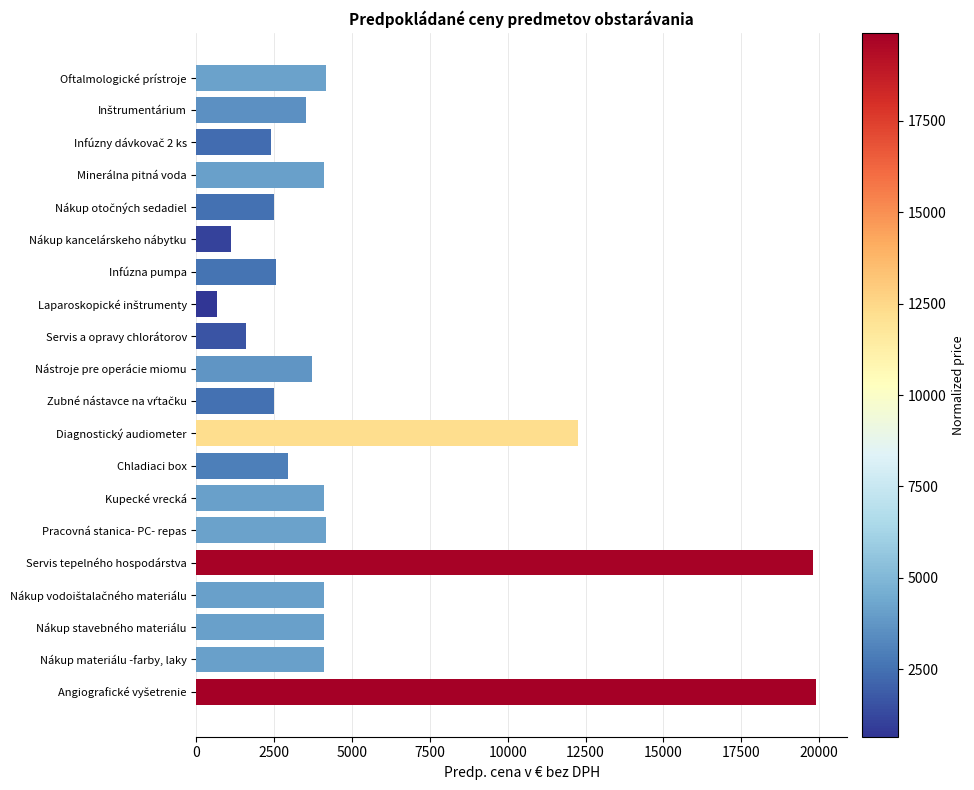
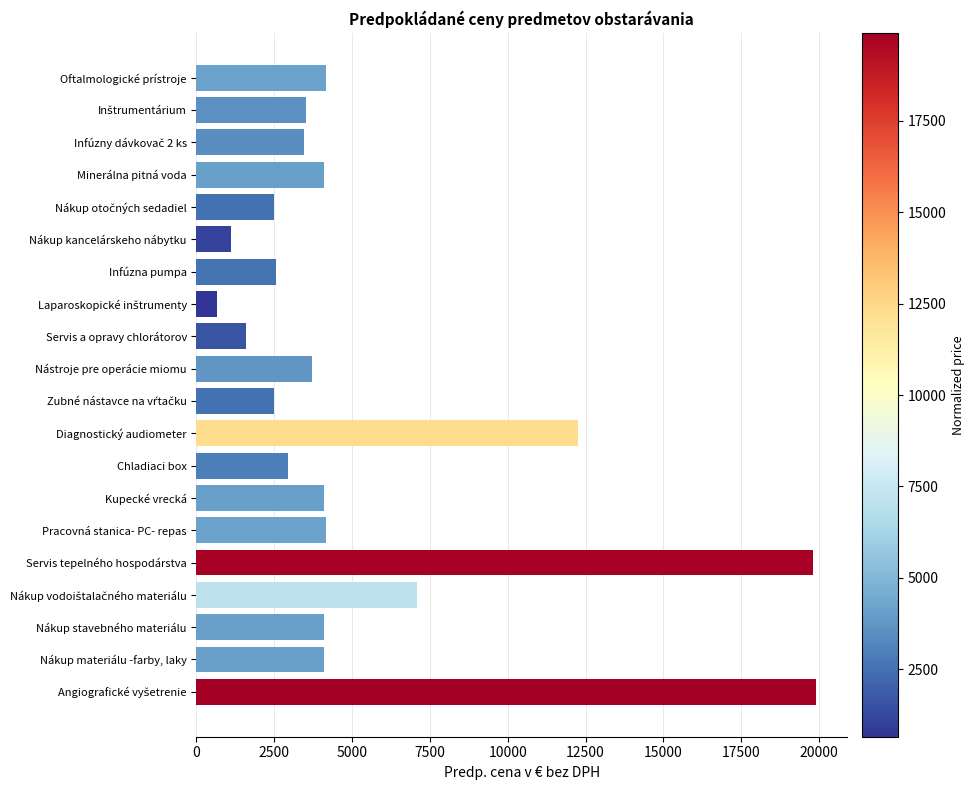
  {
    "Oftalmologické prístroje": 4200,
    "Inštrumentárium": 3500,
-   "Infúzny dávkovač 2 ks": 2400,
+   "Infúzny dávkovač 2 ks": 3500,
    "Minerálna pitná voda": 4100,
    "Nákup otočných sedadiel": 2500,
    "Nákup kancelárskeho nábytku": 1100,
    "Infúzna pumpa": 2600,
    "Laparoskopické inštrumenty": 700,
    "Servis a opravy chlorátorov": 1600,
    "Nástroje pre operácie miomu": 3700,
    "Zubné nástavce na vŕtačku": 2500,
    "Diagnostický audiometer": 12300,
    "Chladiaci box": 2900,
    "Kupecké vrecká": 4100,
    "Pracovná stanica- PC- repas": 4200,
    "Servis tepelného hospodárstva": 19800,
-   "Nákup vodoištalačného materiálu": 4100,
+   "Nákup vodoištalačného materiálu": 7100,
    "Nákup stavebného materiálu": 4100,
    "Nákup materiálu -farby, laky": 4100,
    "Angiografické vyšetrenie": 19900
  }
